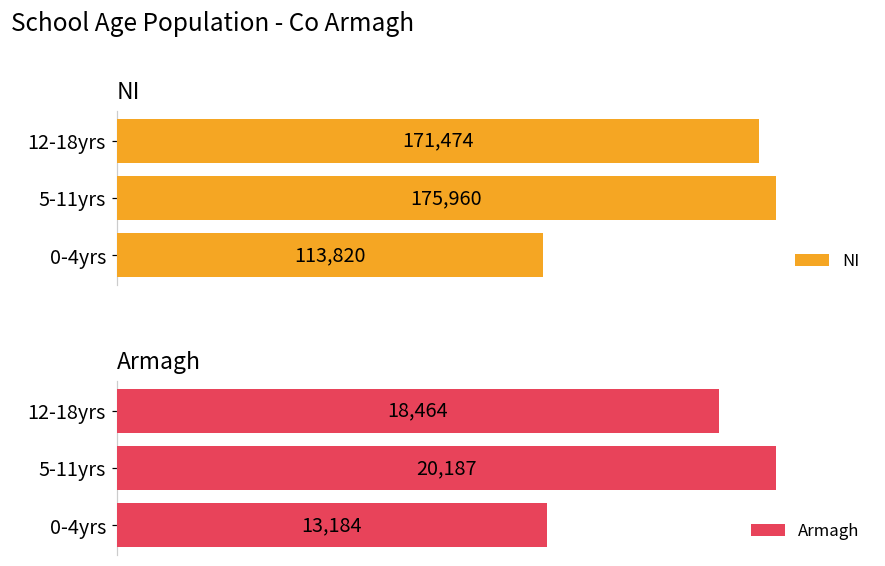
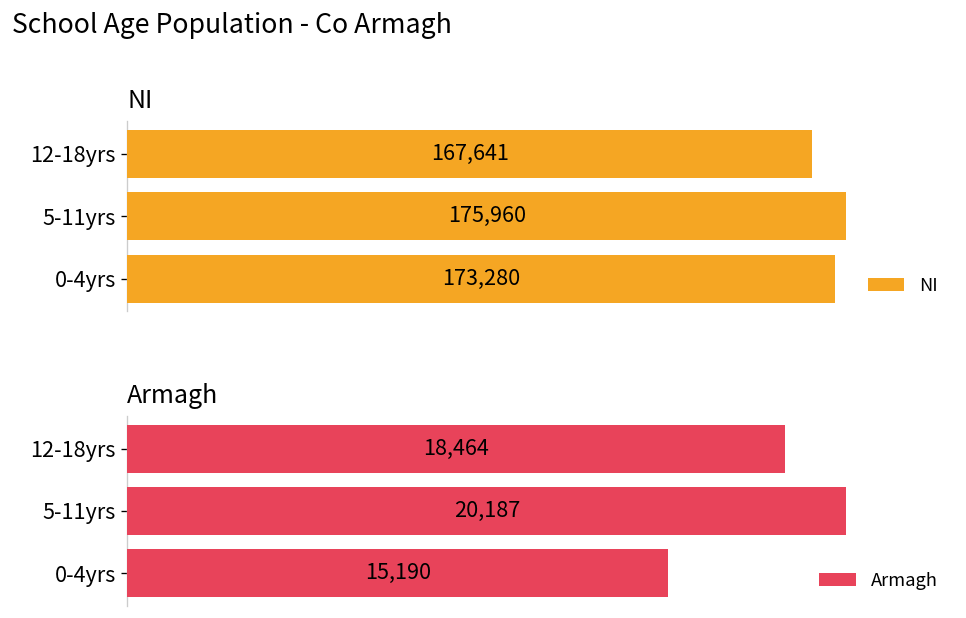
  {
    "NI": {
-     "12-18yrs": "171,474",
+     "12-18yrs": "167,641",
      "5-11yrs": "175,960",
-     "0-4yrs": "113,820"
+     "0-4yrs": "173,280"
    },
    "Armagh": {
      "12-18yrs": "18,464",
      "5-11yrs": "20,187",
-     "0-4yrs": "13,184"
+     "0-4yrs": "15,190"
    }
  }
